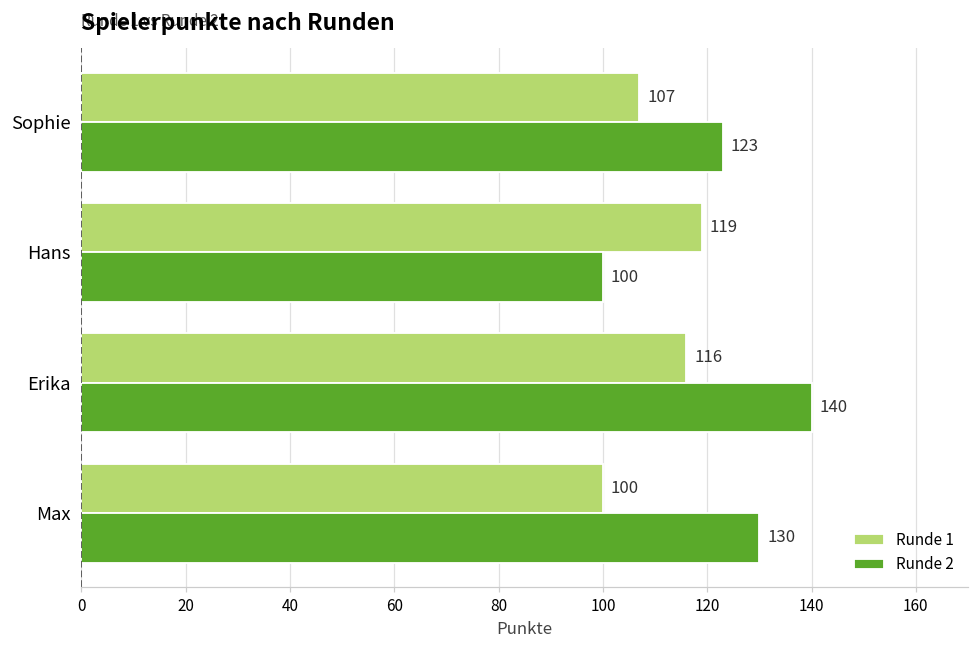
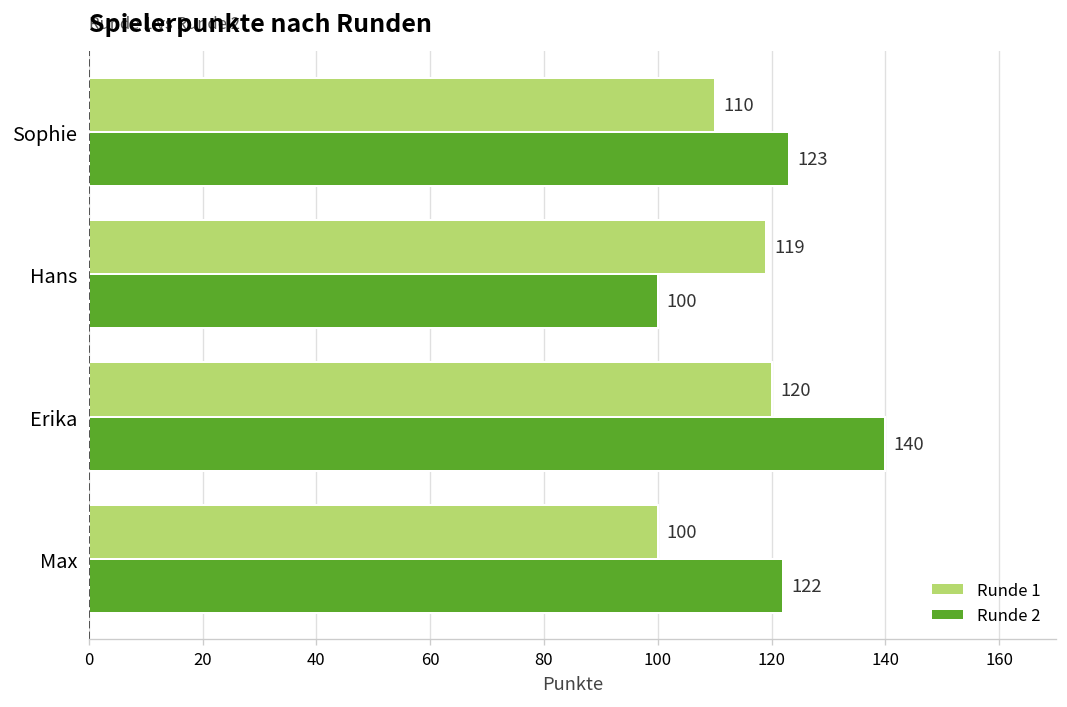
  {
    "Runde 1": {
-     "Sophie": 107,
+     "Sophie": 110,
      "Hans": 119,
-     "Erika": 116,
+     "Erika": 120,
      "Max": 100
    },
    "Runde 2": {
      "Sophie": 123,
      "Hans": 100,
      "Erika": 140,
-     "Max": 130
+     "Max": 122
    }
  }
